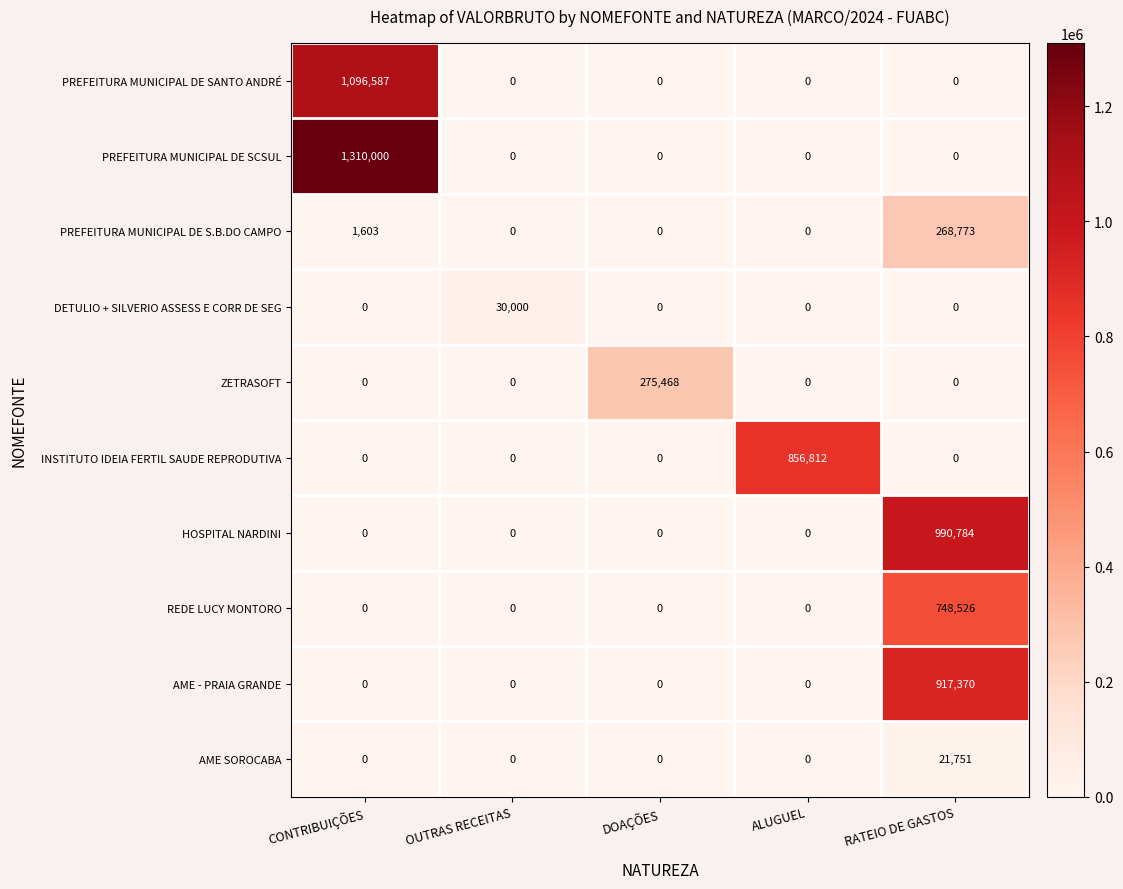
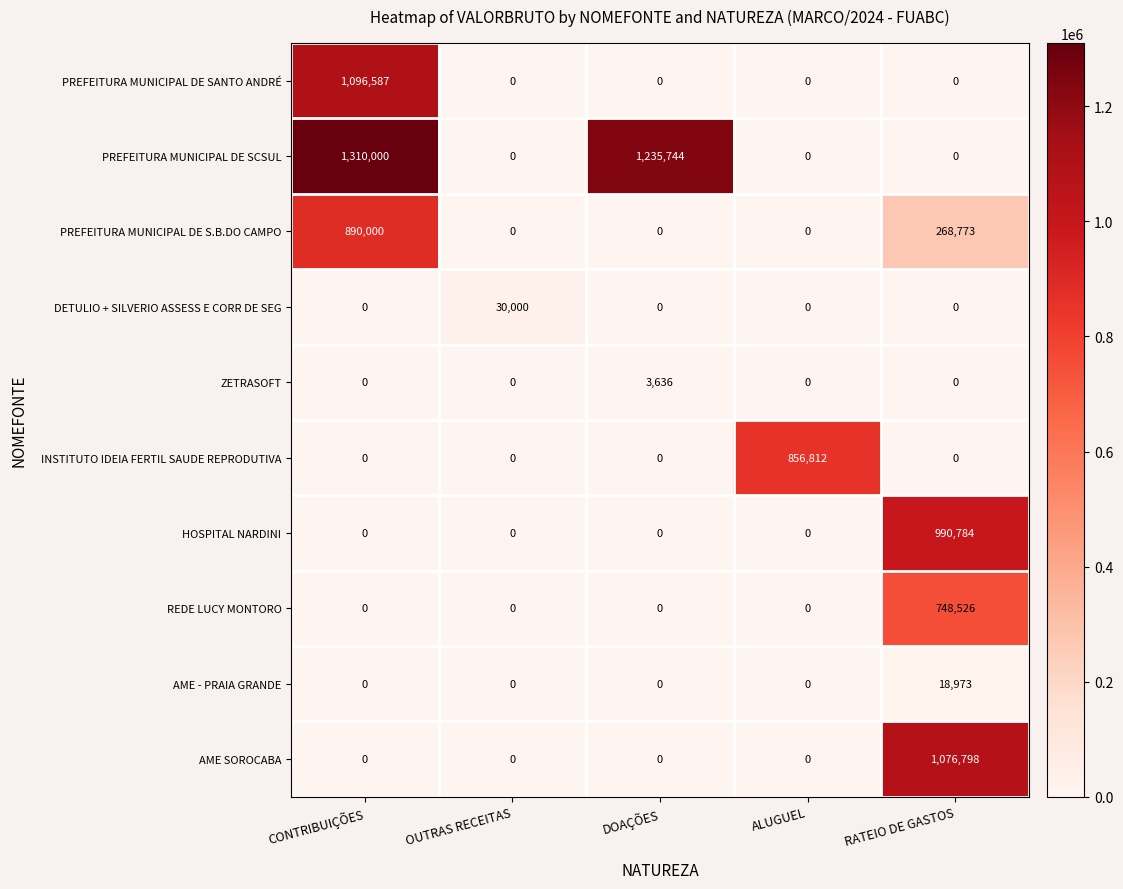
  {
    "PREFEITURA MUNICIPAL DE SANTO ANDRÉ": {
      "CONTRIBUIÇÕES": "1,096,587",
      "OUTRAS RECEITAS": "0",
      "DOAÇÕES": "0",
      "ALUGUEL": "0",
      "RATEIO DE GASTOS": "0"
    },
    "PREFEITURA MUNICIPAL DE SCSUL": {
      "CONTRIBUIÇÕES": "1,310,000",
      "OUTRAS RECEITAS": "0",
-     "DOAÇÕES": "0",
+     "DOAÇÕES": "1,235,744",
      "ALUGUEL": "0",
      "RATEIO DE GASTOS": "0"
    },
    "PREFEITURA MUNICIPAL DE S.B.DO CAMPO": {
-     "CONTRIBUIÇÕES": "1,603",
+     "CONTRIBUIÇÕES": "890,000",
      "OUTRAS RECEITAS": "0",
      "DOAÇÕES": "0",
      "ALUGUEL": "0",
      "RATEIO DE GASTOS": "268,773"
    },
    "DETULIO + SILVERIO ASSESS E CORR DE SEG": {
      "CONTRIBUIÇÕES": "0",
      "OUTRAS RECEITAS": "30,000",
      "DOAÇÕES": "0",
      "ALUGUEL": "0",
      "RATEIO DE GASTOS": "0"
    },
    "ZETRASOFT": {
      "CONTRIBUIÇÕES": "0",
      "OUTRAS RECEITAS": "0",
-     "DOAÇÕES": "275,468",
+     "DOAÇÕES": "3,636",
      "ALUGUEL": "0",
      "RATEIO DE GASTOS": "0"
    },
    "INSTITUTO IDEIA FERTIL SAUDE REPRODUTIVA": {
      "CONTRIBUIÇÕES": "0",
      "OUTRAS RECEITAS": "0",
      "DOAÇÕES": "0",
      "ALUGUEL": "856,812",
      "RATEIO DE GASTOS": "0"
    },
    "HOSPITAL NARDINI": {
      "CONTRIBUIÇÕES": "0",
      "OUTRAS RECEITAS": "0",
      "DOAÇÕES": "0",
      "ALUGUEL": "0",
      "RATEIO DE GASTOS": "990,784"
    },
    "REDE LUCY MONTORO": {
      "CONTRIBUIÇÕES": "0",
      "OUTRAS RECEITAS": "0",
      "DOAÇÕES": "0",
      "ALUGUEL": "0",
      "RATEIO DE GASTOS": "748,526"
    },
    "AME - PRAIA GRANDE": {
      "CONTRIBUIÇÕES": "0",
      "OUTRAS RECEITAS": "0",
      "DOAÇÕES": "0",
      "ALUGUEL": "0",
-     "RATEIO DE GASTOS": "917,370"
+     "RATEIO DE GASTOS": "18,973"
    },
    "AME SOROCABA": {
      "CONTRIBUIÇÕES": "0",
      "OUTRAS RECEITAS": "0",
      "DOAÇÕES": "0",
      "ALUGUEL": "0",
-     "RATEIO DE GASTOS": "21,751"
+     "RATEIO DE GASTOS": "1,076,798"
    }
  }
